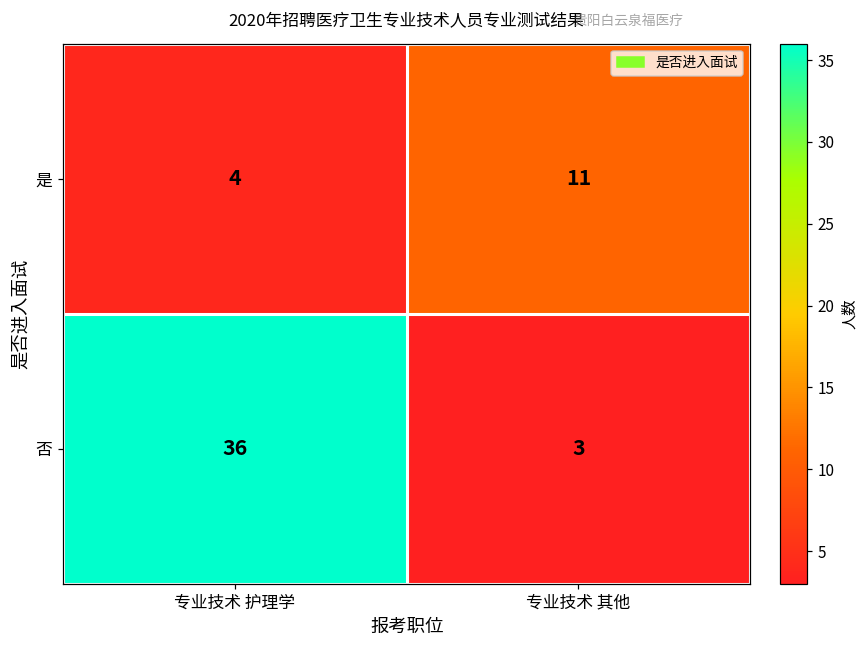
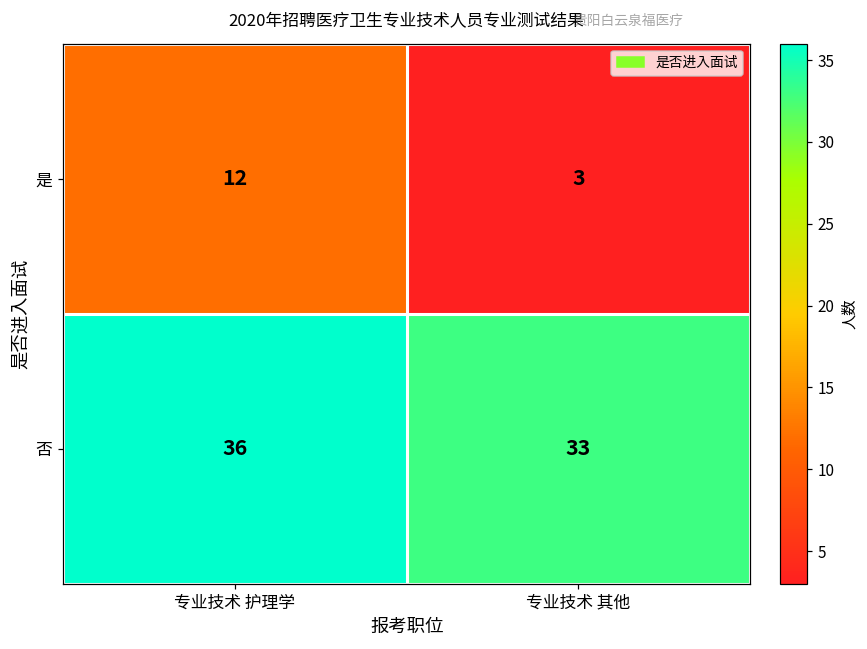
  {
    "是": {
-     "专业技术 护理学": 4,
-     "专业技术 其他": 11
+     "专业技术 护理学": 12,
+     "专业技术 其他": 3
    },
    "否": {
      "专业技术 护理学": 36,
-     "专业技术 其他": 3
+     "专业技术 其他": 33
    }
  }
